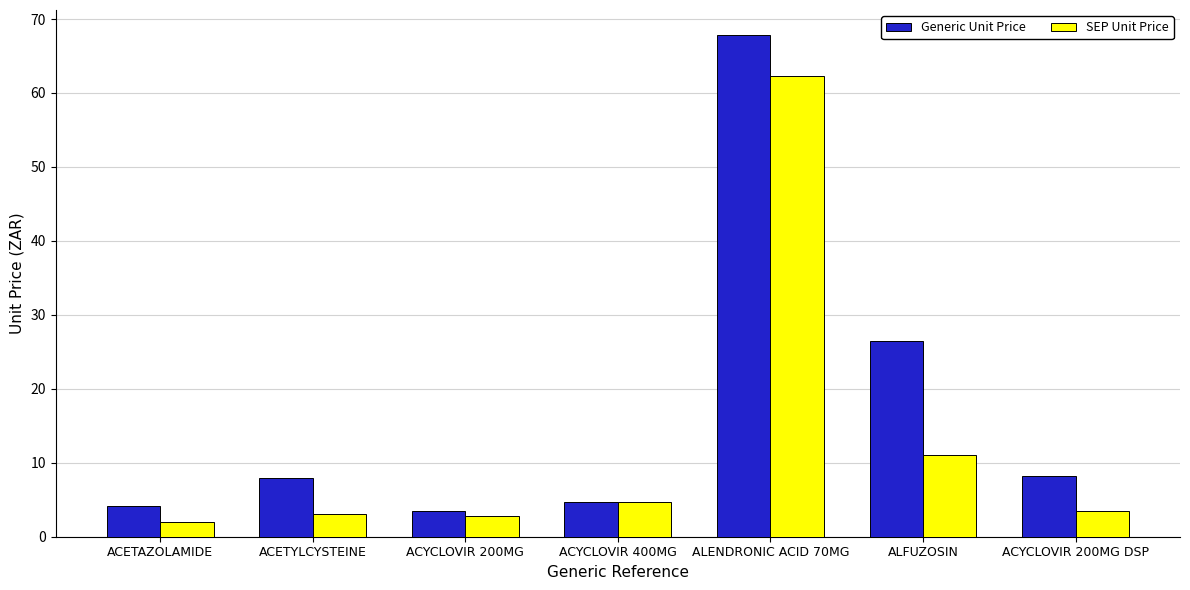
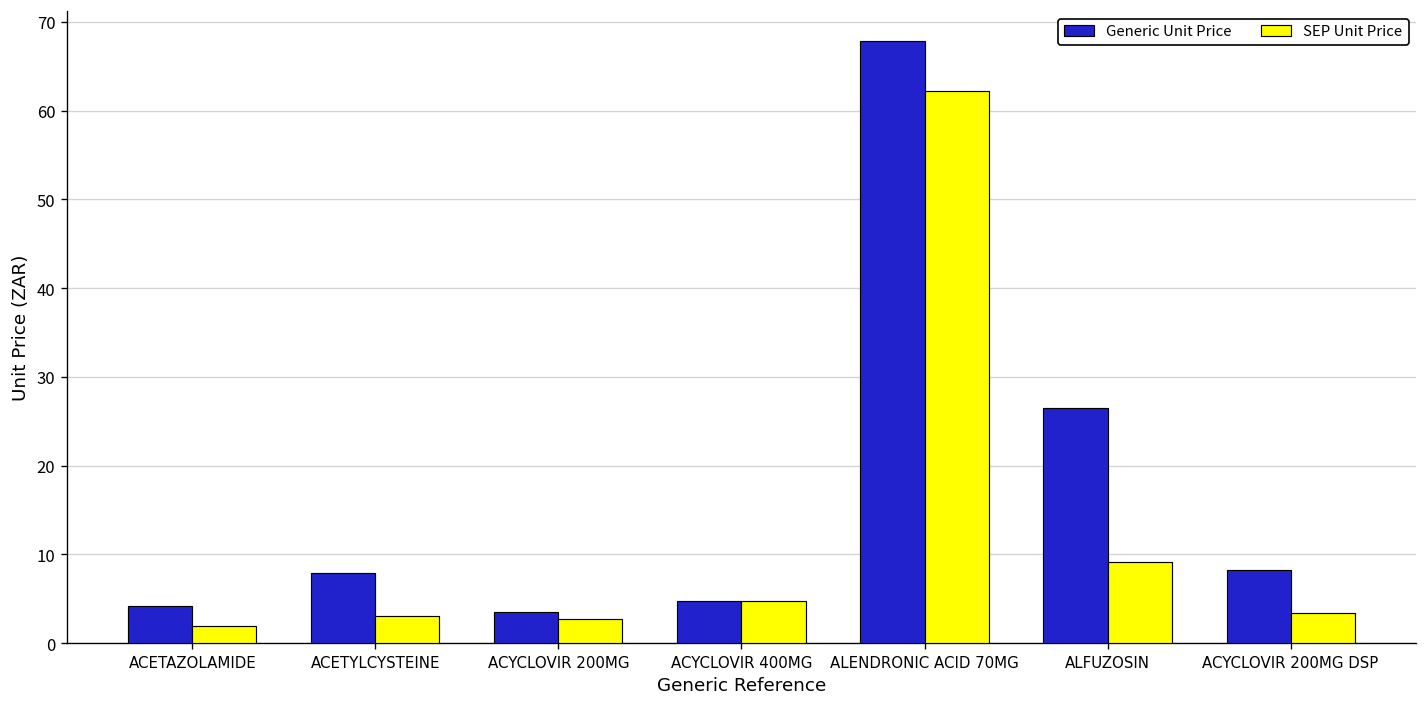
  {
    "Generic Unit Price": {
      "ACETAZOLAMIDE": 4,
      "ACETYLCYSTEINE": 8,
      "ACYCLOVIR 200MG": 3,
      "ACYCLOVIR 400MG": 5,
      "ALENDRONIC ACID 70MG": 68,
      "ALFUZOSIN": 27,
      "ACYCLOVIR 200MG DSP": 8
    },
    "SEP Unit Price": {
      "ACETAZOLAMIDE": 2,
      "ACETYLCYSTEINE": 3,
      "ACYCLOVIR 200MG": 3,
      "ACYCLOVIR 400MG": 5,
      "ALENDRONIC ACID 70MG": 62,
-     "ALFUZOSIN": 11,
+     "ALFUZOSIN": 9,
      "ACYCLOVIR 200MG DSP": 3
    }
  }
